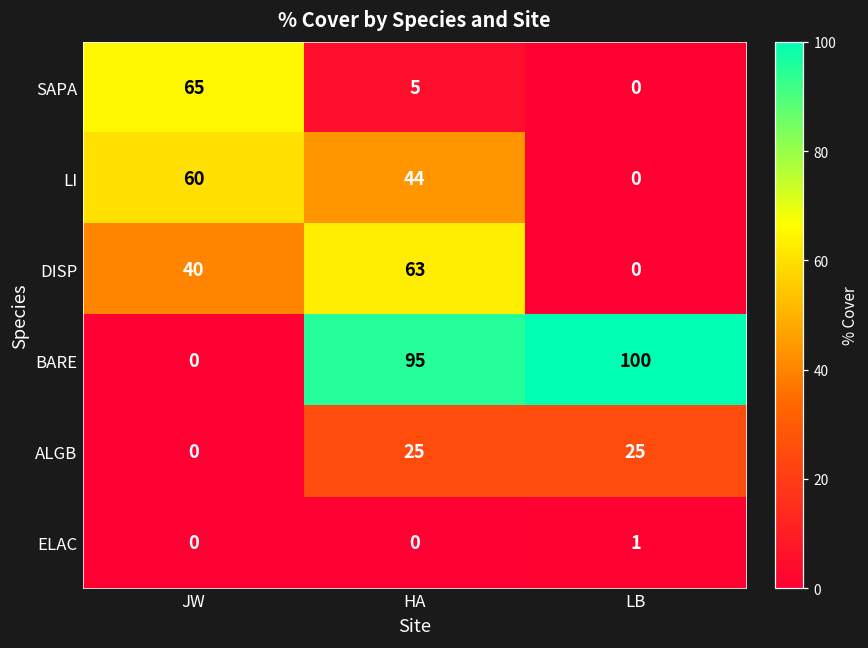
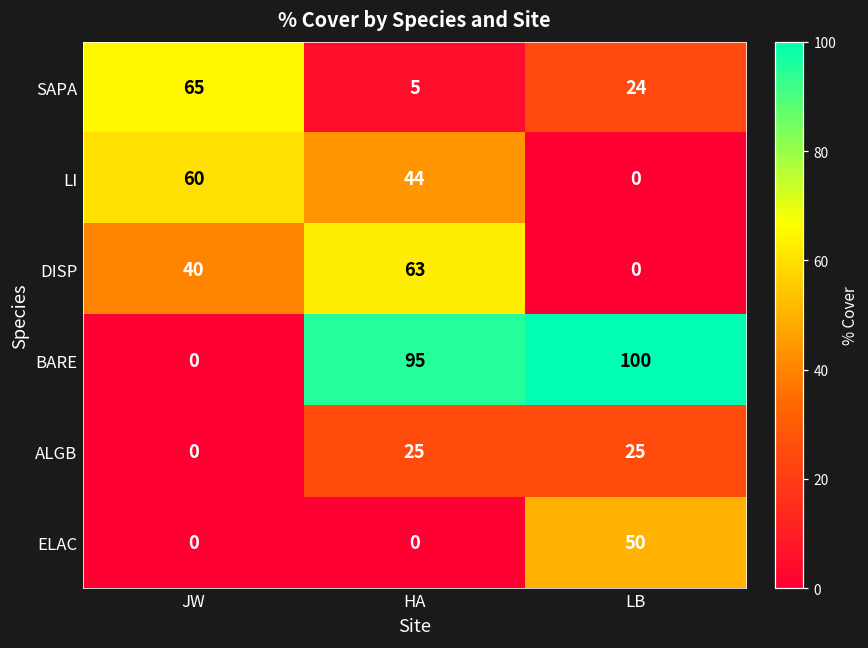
  {
    "SAPA": {
      "JW": 65,
      "HA": 5,
-     "LB": 0
+     "LB": 24
    },
    "LI": {
      "JW": 60,
      "HA": 44,
      "LB": 0
    },
    "DISP": {
      "JW": 40,
      "HA": 63,
      "LB": 0
    },
    "BARE": {
      "JW": 0,
      "HA": 95,
      "LB": 100
    },
    "ALGB": {
      "JW": 0,
      "HA": 25,
      "LB": 25
    },
    "ELAC": {
      "JW": 0,
      "HA": 0,
-     "LB": 1
+     "LB": 50
    }
  }
